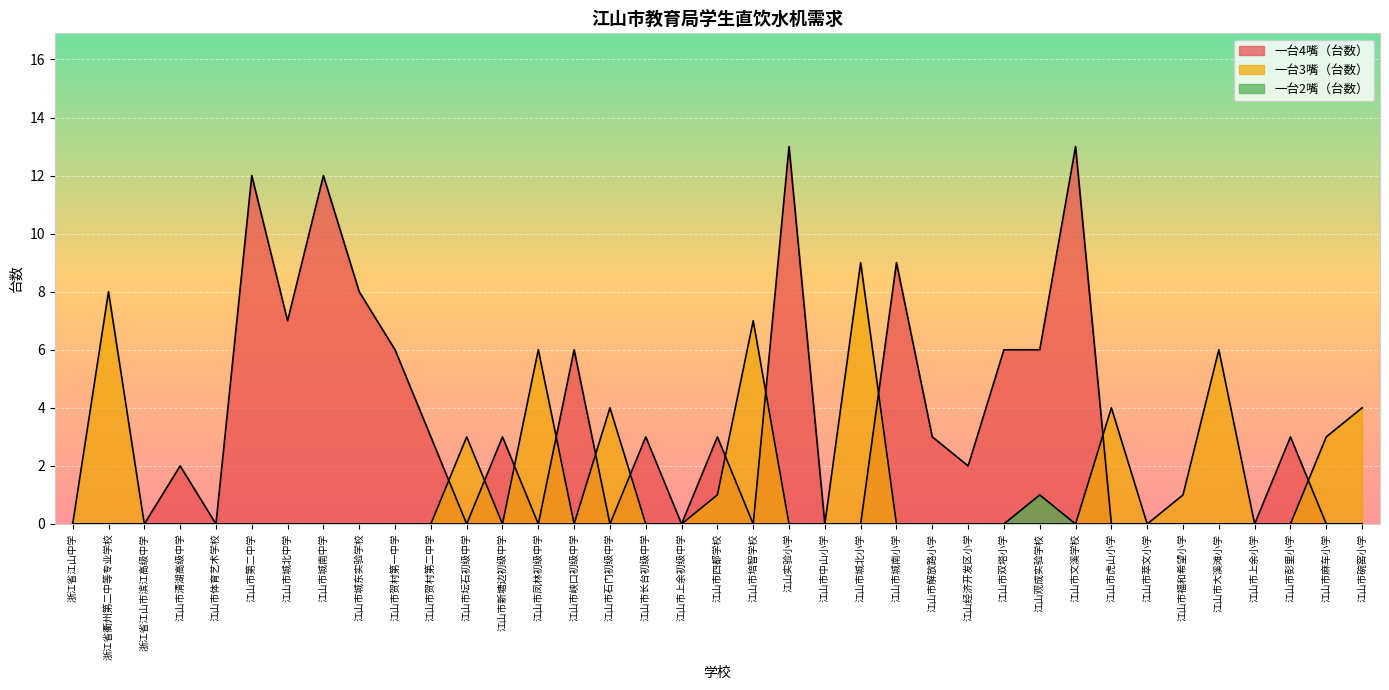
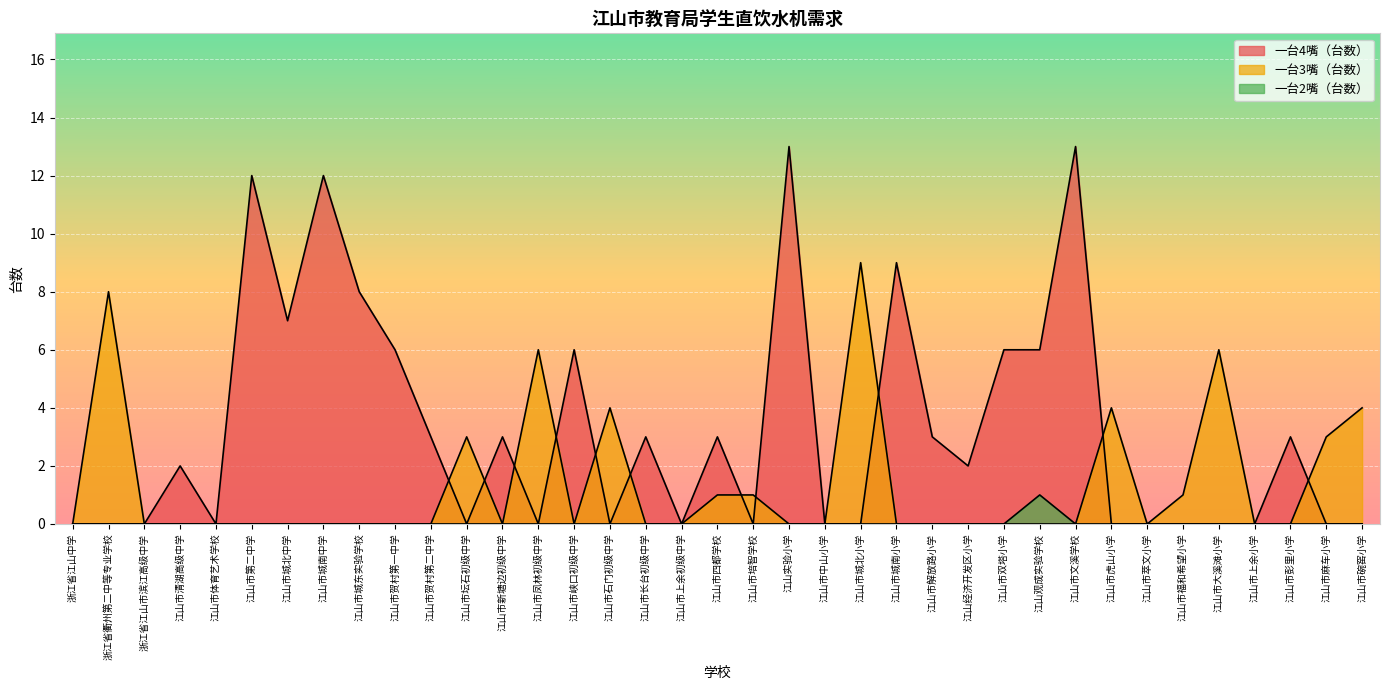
  {
    "一台4嘴（台数）": {
      "江山市清湖高级中学": 2,
      "江山市第二中学": 12,
      "江山市城北中学": 7,
      "江山市城南中学": 12,
      "江山市城东实验学校": 8,
      "江山市贺村第一中学": 6,
      "江山市贺村第二中学": 3,
      "江山市新塘边初级中学": 3,
      "江山市峡口初级中学": 6,
      "江山市长台初级中学": 3,
      "江山市四都学校": 3,
      "江山实验小学": 13,
      "江山市城南小学": 9,
      "江山市解放路小学": 3,
      "江山经济开发区小学": 2,
      "江山市双塔小学": 6,
      "江山观成实验学校": 6,
      "江山市文溪学校": 13,
      "江山市彭里小学": 3
    },
    "一台3嘴（台数）": {
      "浙江省衢州第二中等专业学校": 8,
      "江山市坛石初级中学": 3,
      "江山市凤林初级中学": 6,
      "江山市石门初级中学": 4,
      "江山市四都学校": 1,
-     "江山市培智学校": 7,
+     "江山市培智学校": 1,
      "江山市城北小学": 9,
      "江山观成实验学校": 0,
      "江山市虎山小学": 4,
      "江山市福和希望小学": 1,
      "江山市大溪滩小学": 6,
      "江山市麻车小学": 3,
      "江山市碗窑小学": 4
    },
    "一台2嘴（台数）": {
      "江山市四都学校": 0,
      "江山观成实验学校": 1
    }
  }
